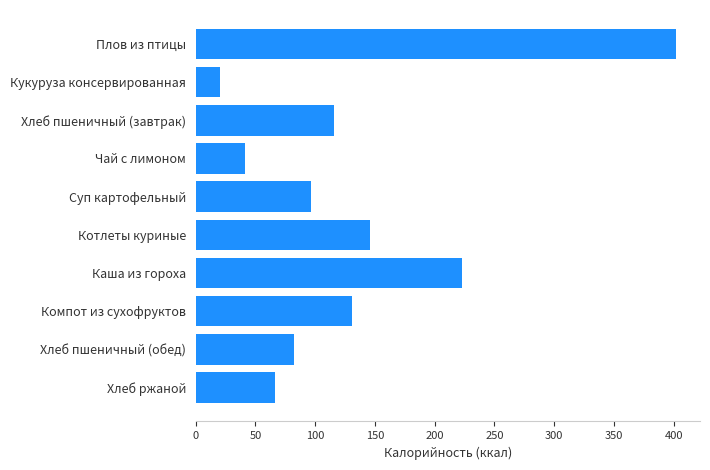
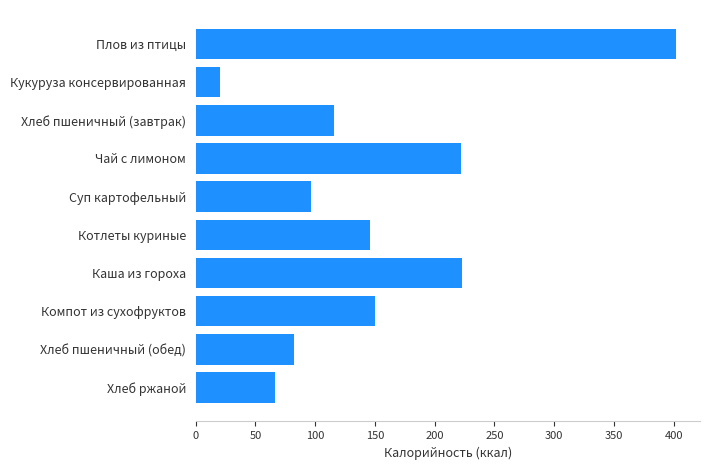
  {
    "Плов из птицы": 402,
    "Кукуруза консервированная": 21,
    "Хлеб пшеничный (завтрак)": 116,
-   "Чай с лимоном": 41,
+   "Чай с лимоном": 222,
    "Суп картофельный": 97,
    "Котлеты куриные": 146,
    "Каша из гороха": 223,
-   "Компот из сухофруктов": 131,
+   "Компот из сухофруктов": 150,
    "Хлеб пшеничный (обед)": 82,
    "Хлеб ржаной": 66
  }
